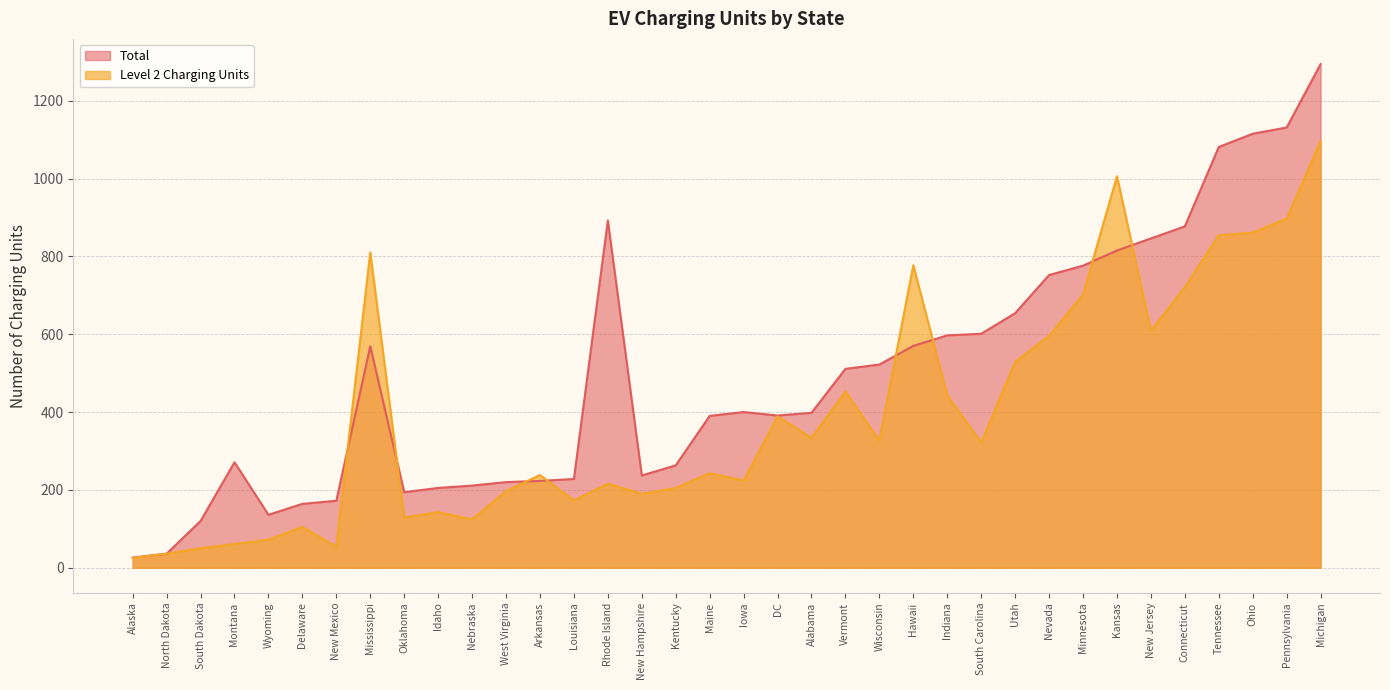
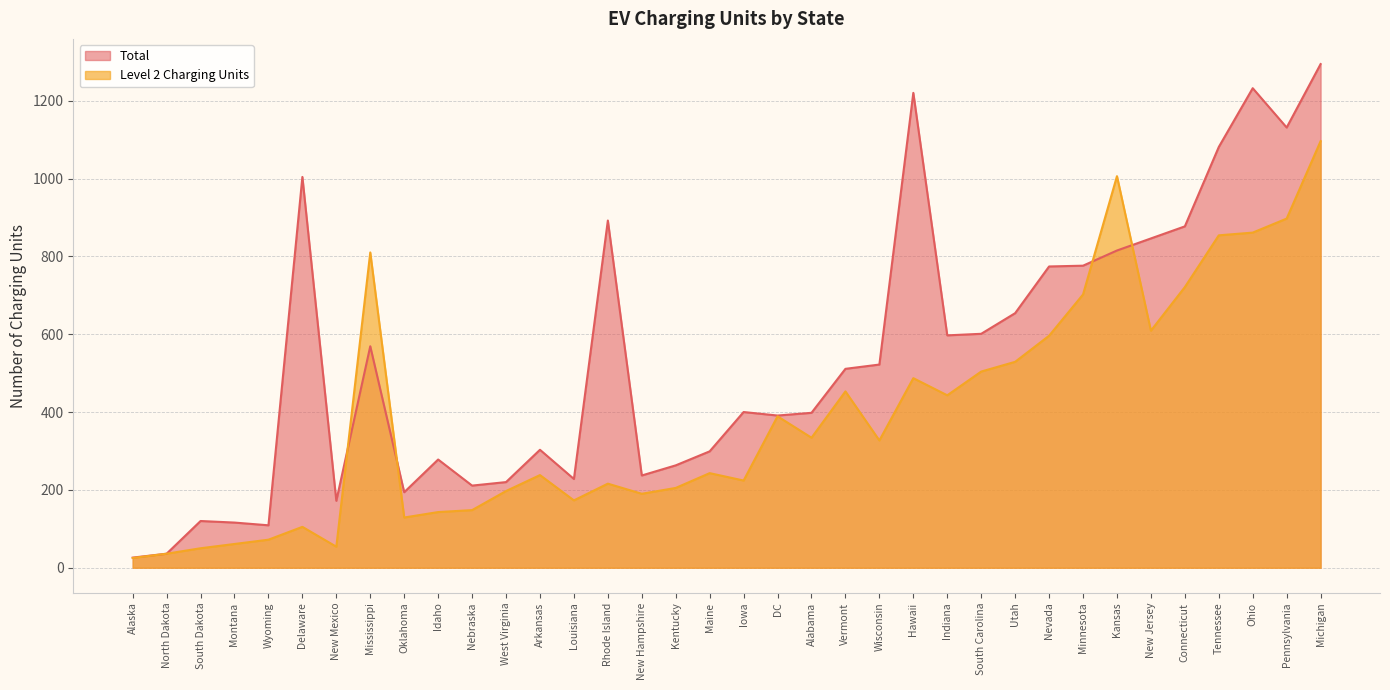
  {
    "Total": {
      "South Dakota": 120,
-     "Montana": 270,
-     "Wyoming": 140,
-     "Delaware": 160,
+     "Montana": 120,
+     "Wyoming": 110,
+     "Delaware": 1000,
      "New Mexico": 170,
      "Mississippi": 570,
      "Oklahoma": 190,
-     "Idaho": 210,
+     "Idaho": 280,
      "Nebraska": 210,
      "West Virginia": 220,
-     "Arkansas": 220,
+     "Arkansas": 300,
      "Louisiana": 230,
      "Rhode Island": 890,
      "New Hampshire": 240,
      "Kentucky": 260,
-     "Maine": 390,
+     "Maine": 300,
      "Iowa": 400,
      "Alabama": 400,
      "Vermont": 510,
      "Wisconsin": 520,
-     "Hawaii": 570,
+     "Hawaii": 1220,
      "Indiana": 600,
      "South Carolina": 600,
      "Utah": 650,
-     "Nevada": 750,
+     "Nevada": 770,
      "Minnesota": 780,
      "Kansas": 820,
      "New Jersey": 850,
      "Connecticut": 880,
      "Tennessee": 1080,
-     "Ohio": 1120,
+     "Ohio": 1230,
      "Pennsylvania": 1130,
      "Michigan": 1290
    },
    "Level 2 Charging Units": {
      "South Dakota": 50,
      "Montana": 60,
      "Wyoming": 70,
      "Delaware": 110,
      "New Mexico": 50,
      "Mississippi": 810,
      "Oklahoma": 130,
      "Idaho": 140,
-     "Nebraska": 120,
+     "Nebraska": 150,
      "West Virginia": 200,
      "Arkansas": 240,
      "Louisiana": 170,
      "Rhode Island": 220,
      "New Hampshire": 190,
      "Kentucky": 210,
      "Maine": 240,
      "Iowa": 220,
      "Alabama": 330,
      "Vermont": 450,
      "Wisconsin": 330,
-     "Hawaii": 780,
+     "Hawaii": 490,
      "Indiana": 440,
-     "South Carolina": 320,
+     "South Carolina": 500,
      "Utah": 530,
      "Nevada": 600,
      "Minnesota": 700,
      "Kansas": 1010,
      "New Jersey": 610,
      "Connecticut": 720,
      "Tennessee": 850,
      "Ohio": 860,
      "Pennsylvania": 900,
      "Michigan": 1100
    }
  }
